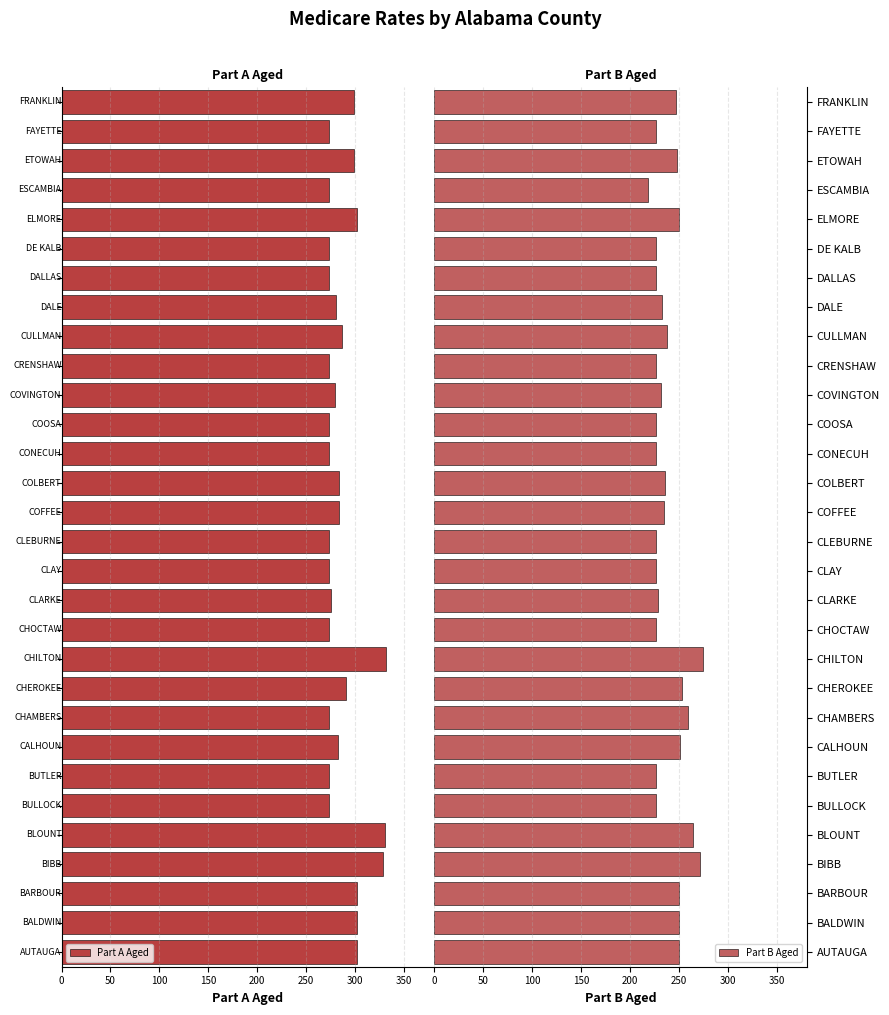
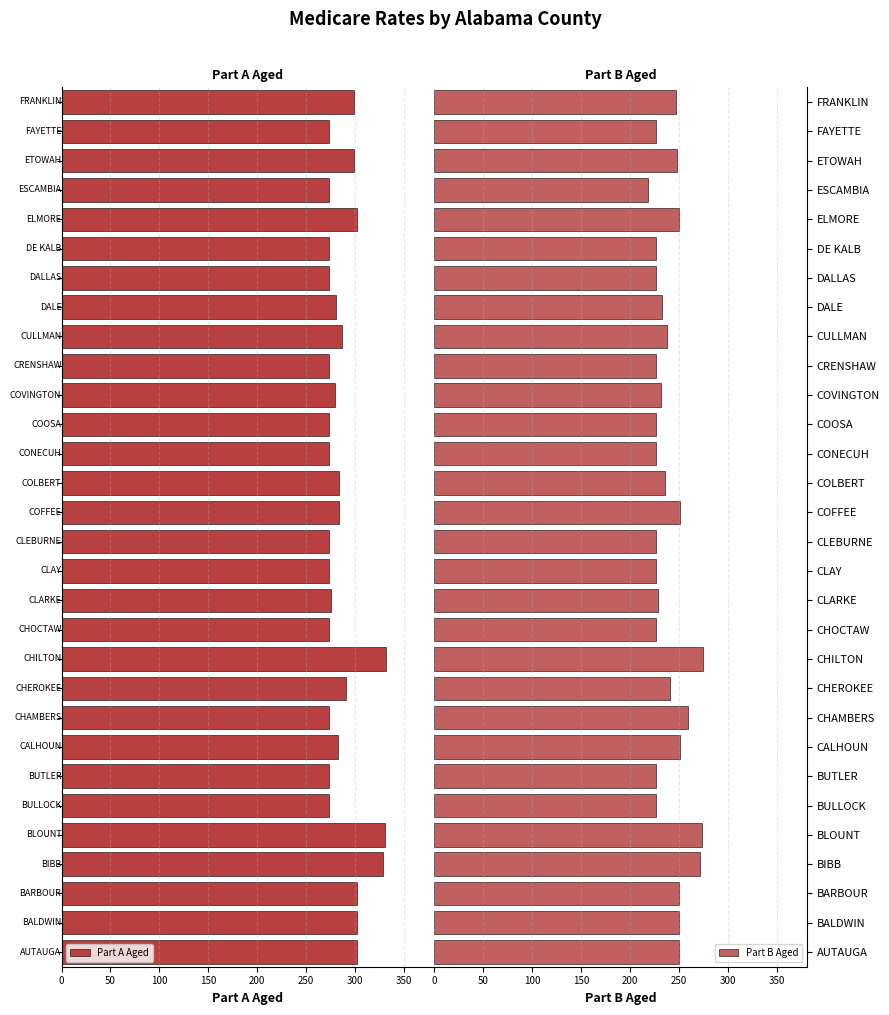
  {
    "Part B Aged": {
      "FRANKLIN": 250,
      "FAYETTE": 230,
      "ETOWAH": 250,
      "ESCAMBIA": 220,
      "ELMORE": 250,
      "DE KALB": 230,
      "DALLAS": 230,
      "DALE": 230,
      "CULLMAN": 240,
      "CRENSHAW": 230,
      "COVINGTON": 230,
      "COOSA": 230,
      "CONECUH": 230,
      "COLBERT": 240,
-     "COFFEE": 240,
+     "COFFEE": 250,
      "CLEBURNE": 230,
      "CLAY": 230,
      "CLARKE": 230,
      "CHOCTAW": 230,
      "CHILTON": 270,
-     "CHEROKEE": 250,
+     "CHEROKEE": 240,
      "CHAMBERS": 260,
      "CALHOUN": 250,
      "BUTLER": 230,
      "BULLOCK": 230,
-     "BLOUNT": 260,
+     "BLOUNT": 270,
      "BIBB": 270,
      "BARBOUR": 250,
      "BALDWIN": 250,
      "AUTAUGA": 250
    }
  }
